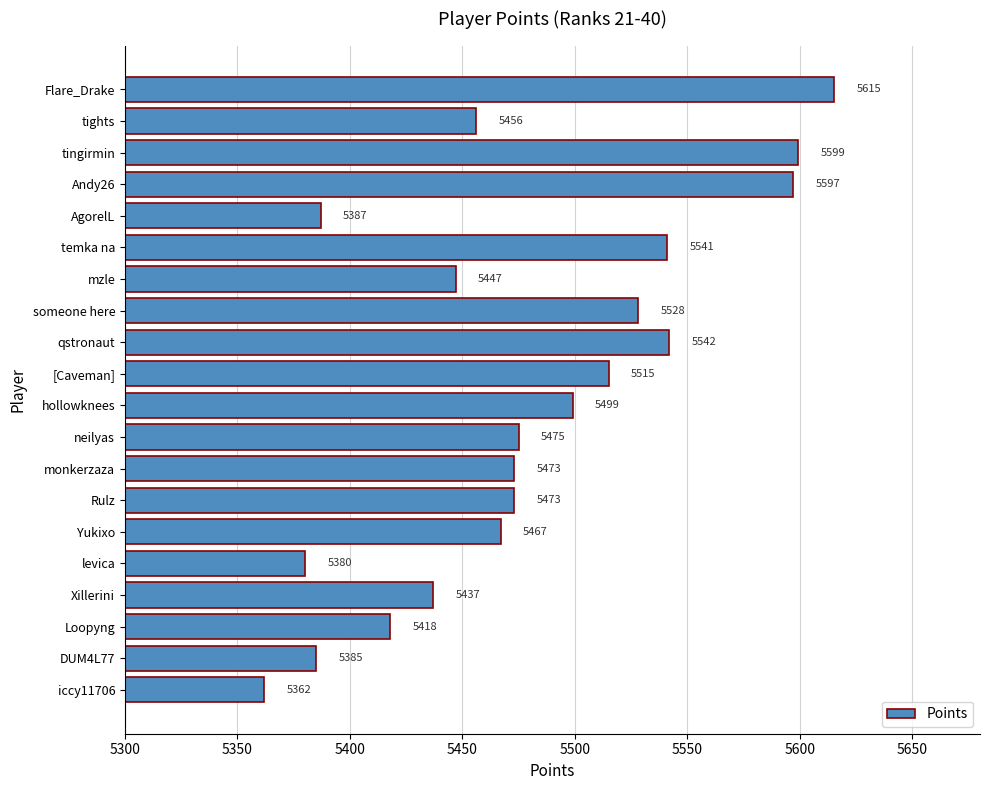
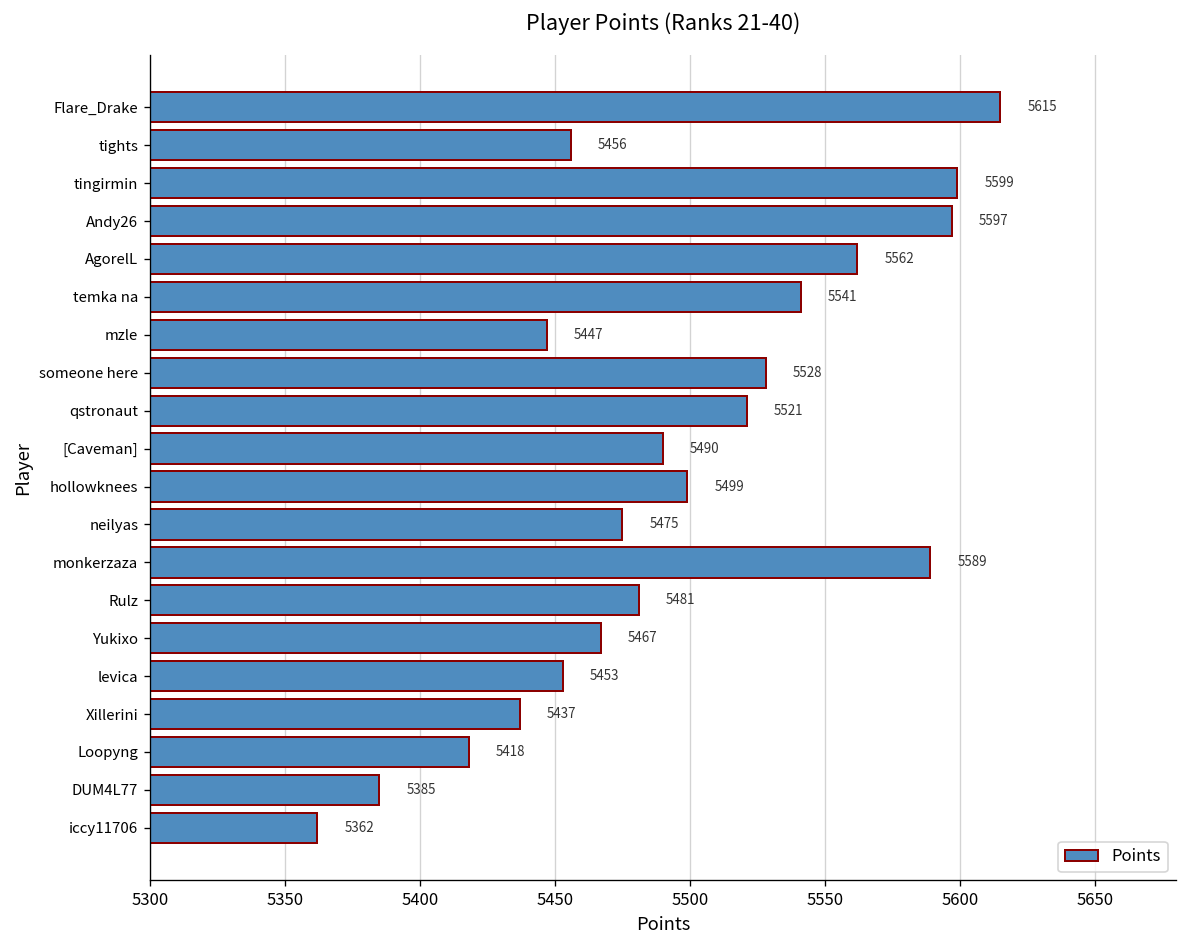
  {
    "Flare_Drake": 5615,
    "tights": 5456,
    "tingirmin": 5599,
    "Andy26": 5597,
-   "AgorelL": 5387,
+   "AgorelL": 5562,
    "temka na": 5541,
    "mzle": 5447,
    "someone here": 5528,
-   "qstronaut": 5542,
-   "[Caveman]": 5515,
+   "qstronaut": 5521,
+   "[Caveman]": 5490,
    "hollowknees": 5499,
    "neilyas": 5475,
-   "monkerzaza": 5473,
-   "Rulz": 5473,
+   "monkerzaza": 5589,
+   "Rulz": 5481,
    "Yukixo": 5467,
-   "levica": 5380,
+   "levica": 5453,
    "Xillerini": 5437,
    "Loopyng": 5418,
    "DUM4L77": 5385,
    "iccy11706": 5362
  }
